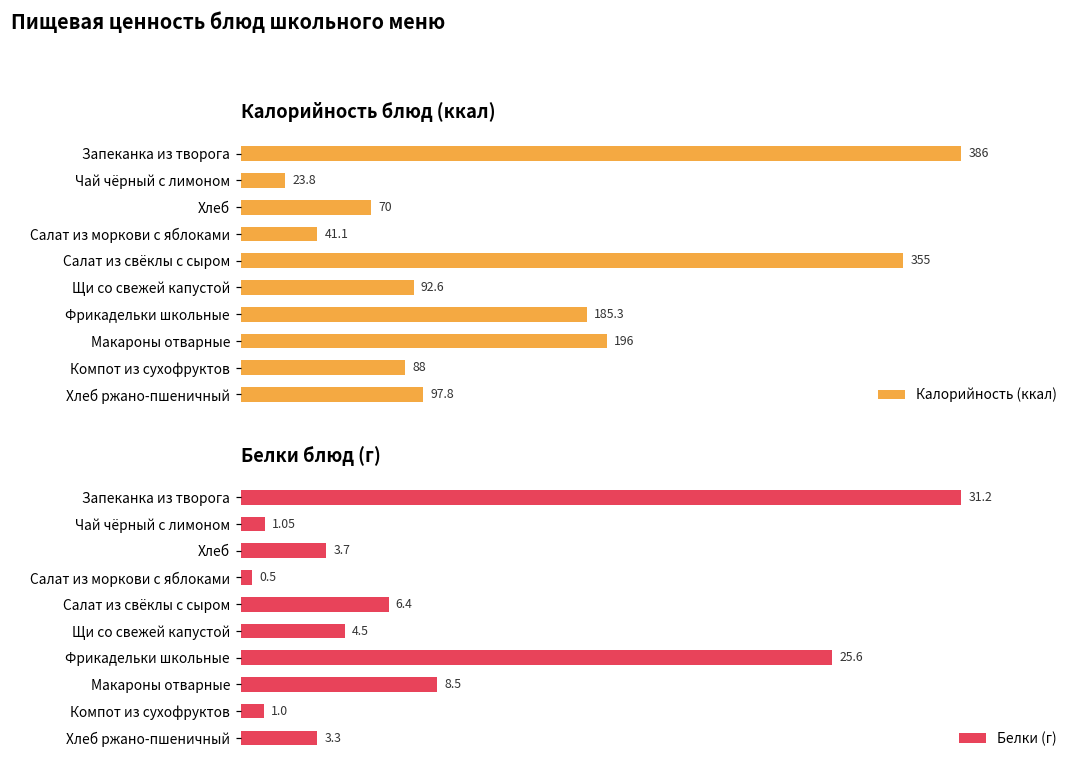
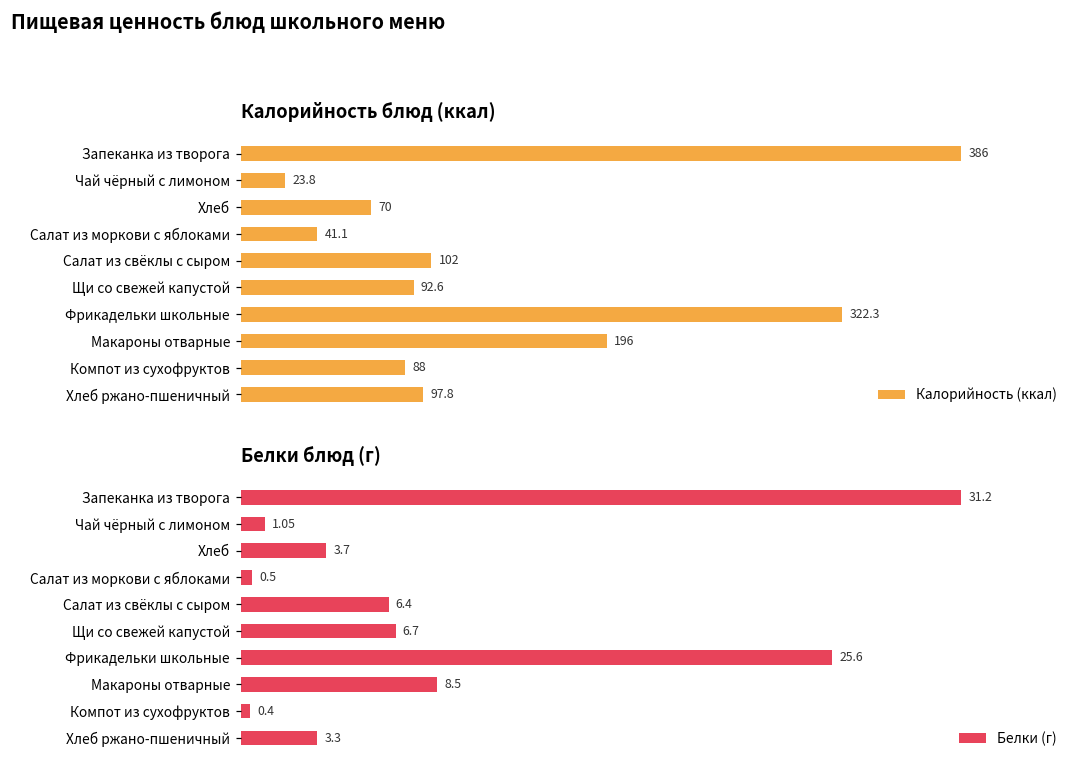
  {
    "Калорийность блюд (ккал)": {
      "Запеканка из творога": 386,
      "Чай чёрный с лимоном": 23.8,
      "Хлеб": 70,
      "Салат из моркови с яблоками": 41.1,
-     "Салат из свёклы с сыром": 355,
+     "Салат из свёклы с сыром": 102,
      "Щи со свежей капустой": 92.6,
-     "Фрикадельки школьные": 185.3,
+     "Фрикадельки школьные": 322.3,
      "Макароны отварные": 196,
      "Компот из сухофруктов": 88,
      "Хлеб ржано-пшеничный": 97.8
    },
    "Белки блюд (г)": {
      "Запеканка из творога": 31.2,
      "Чай чёрный с лимоном": 1.05,
      "Хлеб": 3.7,
      "Салат из моркови с яблоками": 0.5,
      "Салат из свёклы с сыром": 6.4,
-     "Щи со свежей капустой": 4.5,
+     "Щи со свежей капустой": 6.7,
      "Фрикадельки школьные": 25.6,
      "Макароны отварные": 8.5,
-     "Компот из сухофруктов": 1.0,
+     "Компот из сухофруктов": 0.4,
      "Хлеб ржано-пшеничный": 3.3
    }
  }
